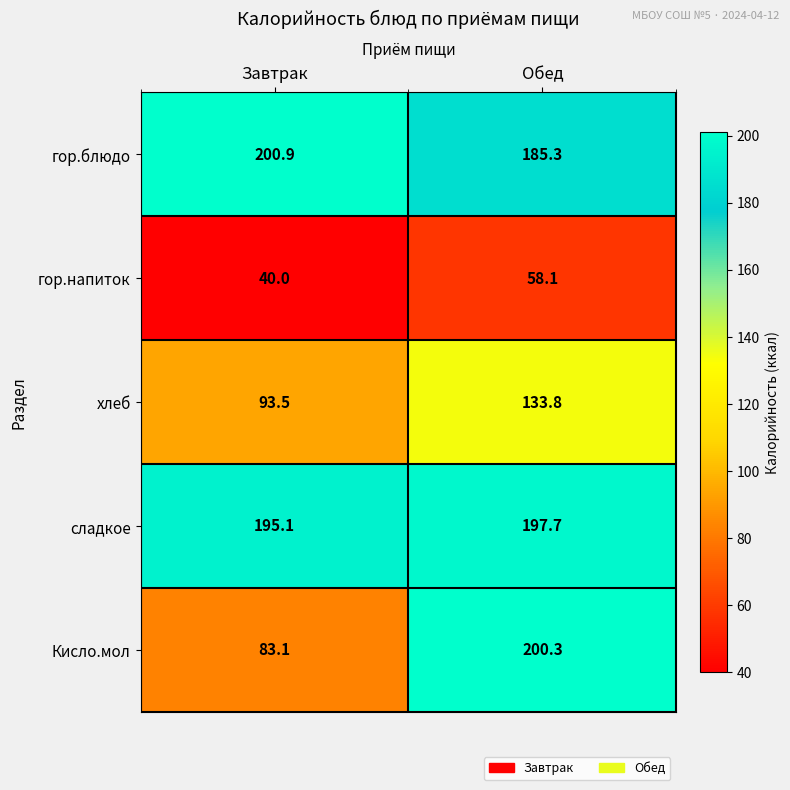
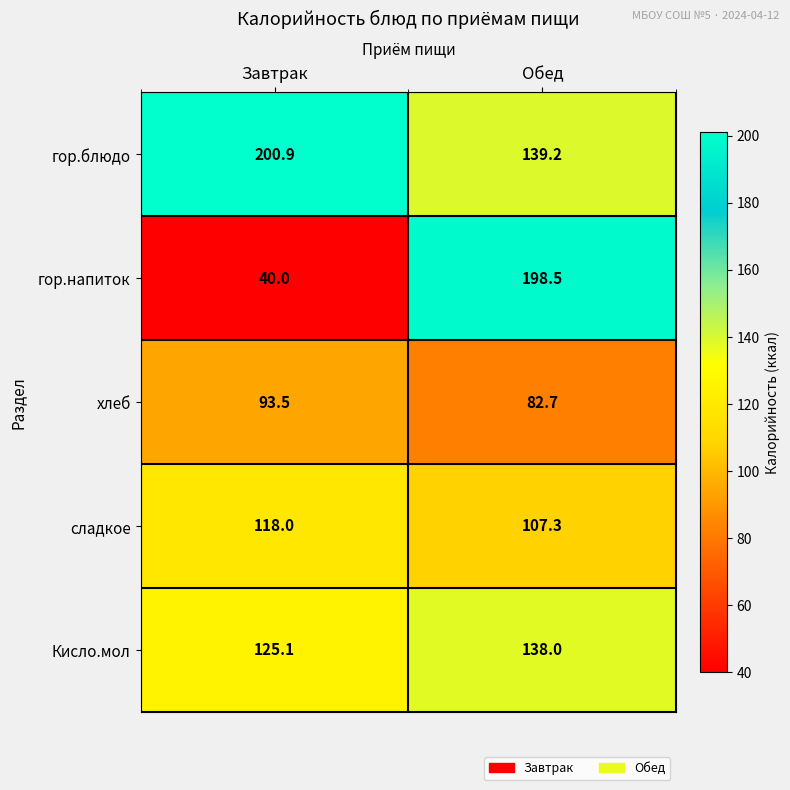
  {
    "гор.блюдо": {
      "Завтрак": 200.9,
-     "Обед": 185.3
+     "Обед": 139.2
    },
    "гор.напиток": {
      "Завтрак": 40.0,
-     "Обед": 58.1
+     "Обед": 198.5
    },
    "хлеб": {
      "Завтрак": 93.5,
-     "Обед": 133.8
+     "Обед": 82.7
    },
    "сладкое": {
-     "Завтрак": 195.1,
-     "Обед": 197.7
+     "Завтрак": 118.0,
+     "Обед": 107.3
    },
    "Кисло.мол": {
-     "Завтрак": 83.1,
-     "Обед": 200.3
+     "Завтрак": 125.1,
+     "Обед": 138.0
    }
  }
